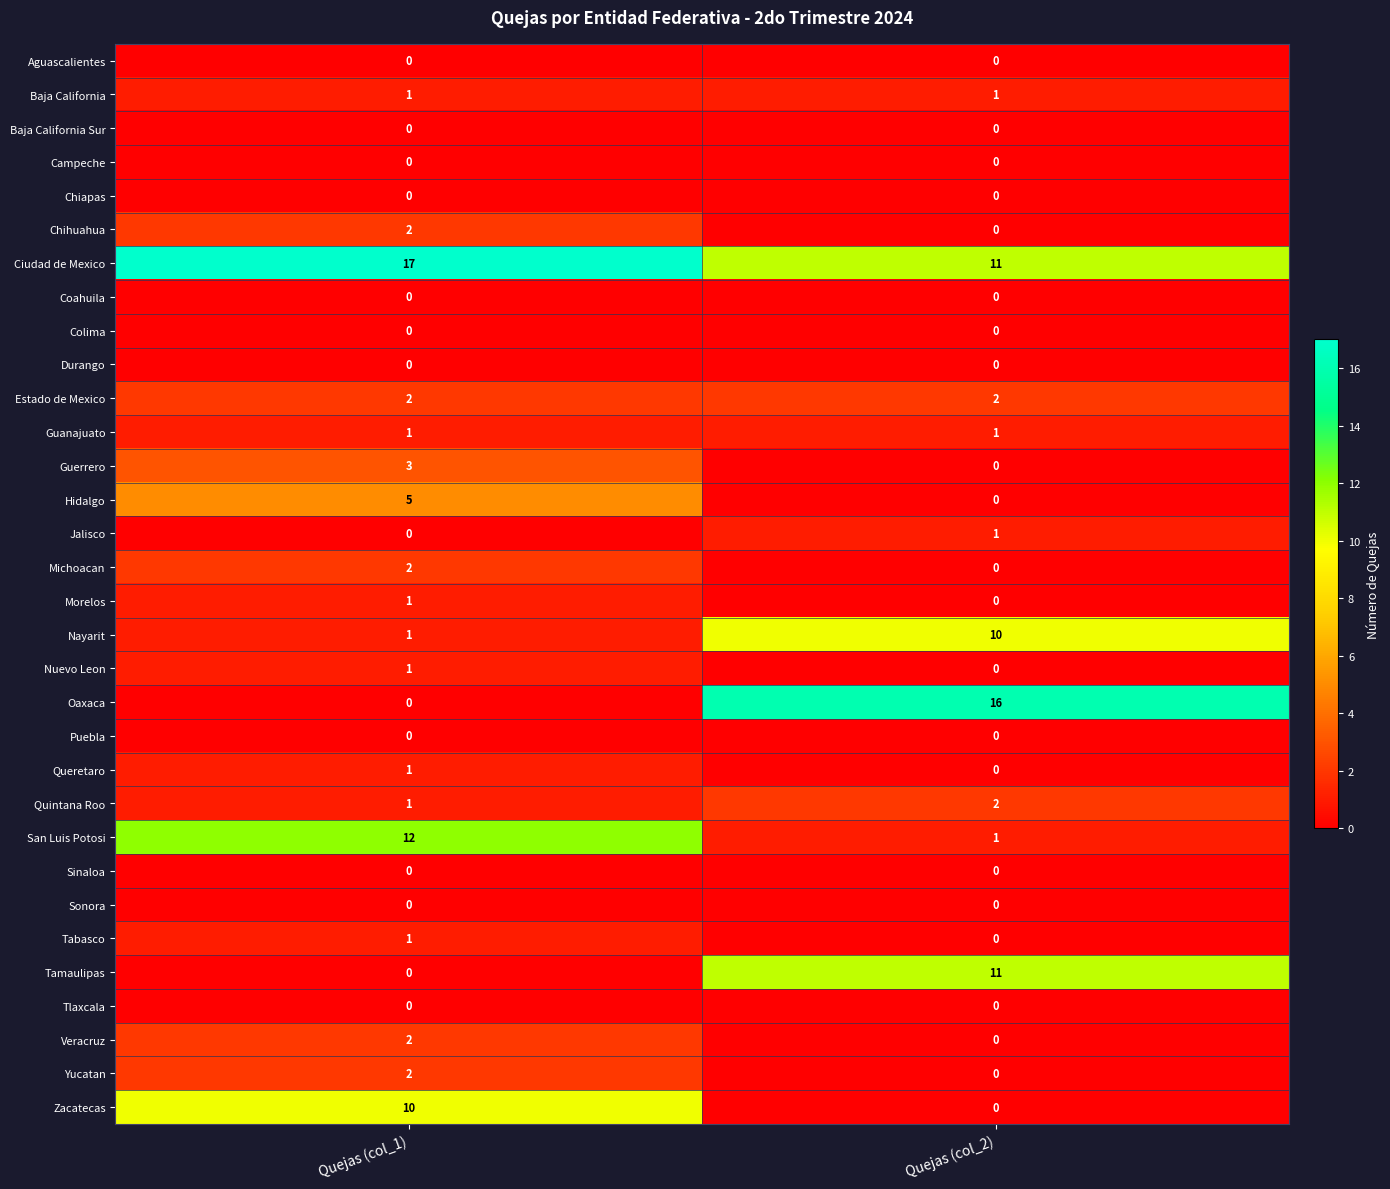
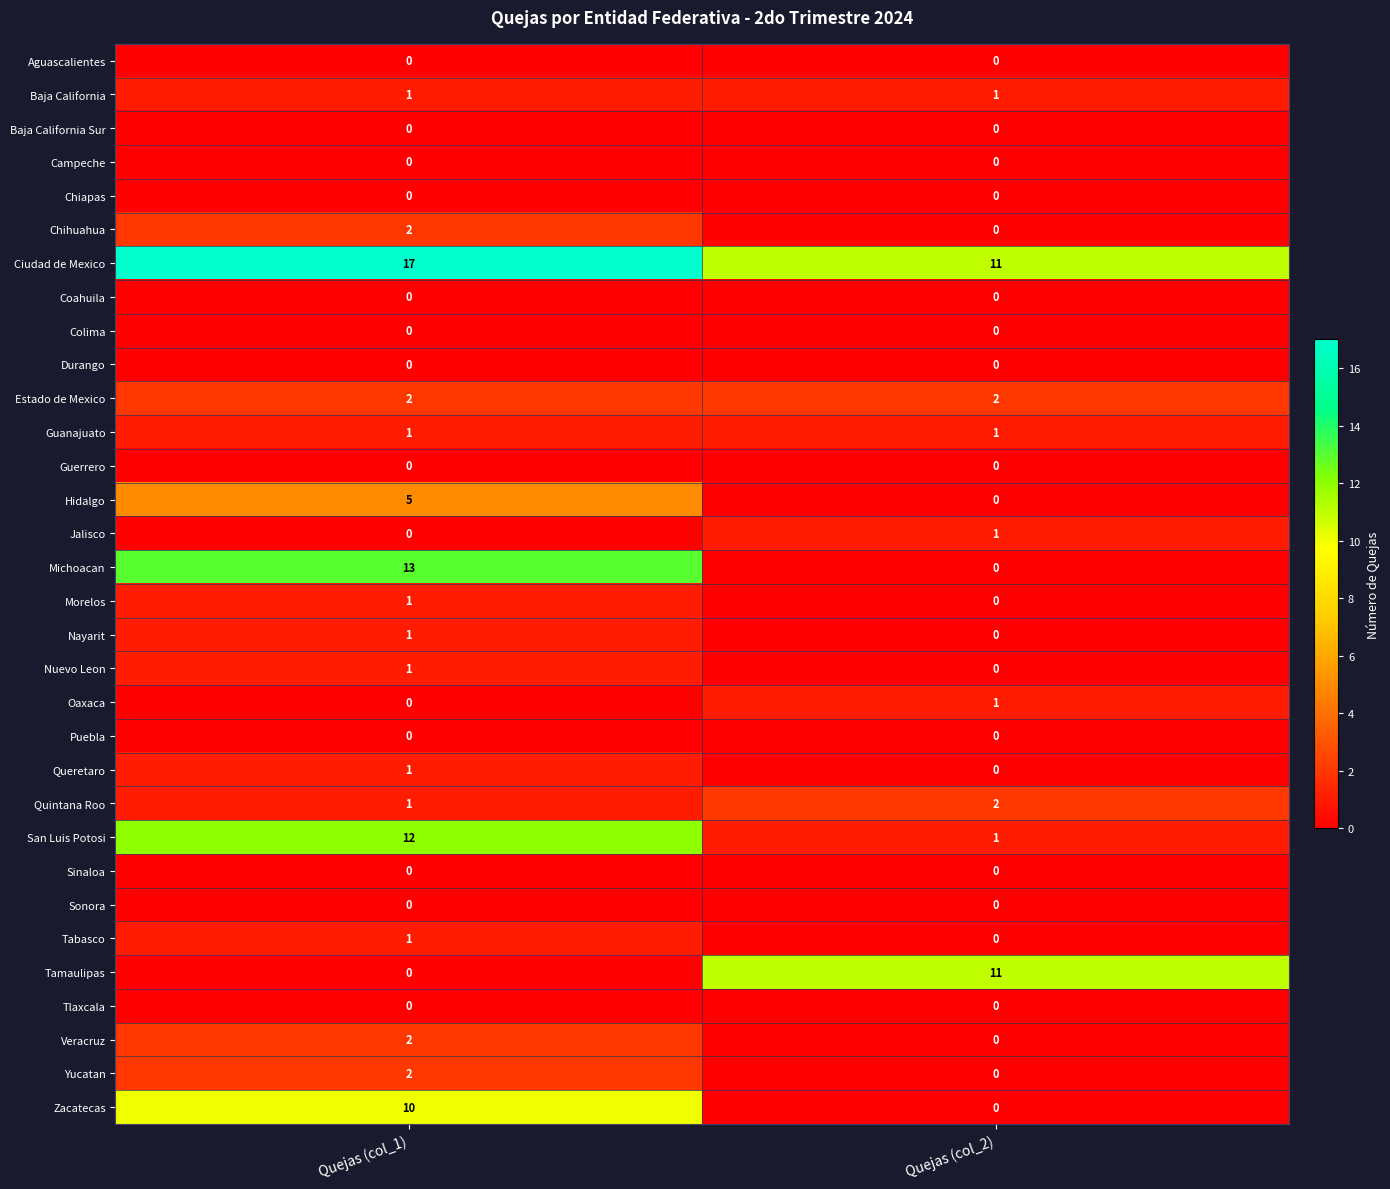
  {
    "Aguascalientes": {
      "Quejas (col_1)": 0,
      "Quejas (col_2)": 0
    },
    "Baja California": {
      "Quejas (col_1)": 1,
      "Quejas (col_2)": 1
    },
    "Baja California Sur": {
      "Quejas (col_1)": 0,
      "Quejas (col_2)": 0
    },
    "Campeche": {
      "Quejas (col_1)": 0,
      "Quejas (col_2)": 0
    },
    "Chiapas": {
      "Quejas (col_1)": 0,
      "Quejas (col_2)": 0
    },
    "Chihuahua": {
      "Quejas (col_1)": 2,
      "Quejas (col_2)": 0
    },
    "Ciudad de Mexico": {
      "Quejas (col_1)": 17,
      "Quejas (col_2)": 11
    },
    "Coahuila": {
      "Quejas (col_1)": 0,
      "Quejas (col_2)": 0
    },
    "Colima": {
      "Quejas (col_1)": 0,
      "Quejas (col_2)": 0
    },
    "Durango": {
      "Quejas (col_1)": 0,
      "Quejas (col_2)": 0
    },
    "Estado de Mexico": {
      "Quejas (col_1)": 2,
      "Quejas (col_2)": 2
    },
    "Guanajuato": {
      "Quejas (col_1)": 1,
      "Quejas (col_2)": 1
    },
    "Guerrero": {
-     "Quejas (col_1)": 3,
+     "Quejas (col_1)": 0,
      "Quejas (col_2)": 0
    },
    "Hidalgo": {
      "Quejas (col_1)": 5,
      "Quejas (col_2)": 0
    },
    "Jalisco": {
      "Quejas (col_1)": 0,
      "Quejas (col_2)": 1
    },
    "Michoacan": {
-     "Quejas (col_1)": 2,
+     "Quejas (col_1)": 13,
      "Quejas (col_2)": 0
    },
    "Morelos": {
      "Quejas (col_1)": 1,
      "Quejas (col_2)": 0
    },
    "Nayarit": {
      "Quejas (col_1)": 1,
-     "Quejas (col_2)": 10
+     "Quejas (col_2)": 0
    },
    "Nuevo Leon": {
      "Quejas (col_1)": 1,
      "Quejas (col_2)": 0
    },
    "Oaxaca": {
      "Quejas (col_1)": 0,
-     "Quejas (col_2)": 16
+     "Quejas (col_2)": 1
    },
    "Puebla": {
      "Quejas (col_1)": 0,
      "Quejas (col_2)": 0
    },
    "Queretaro": {
      "Quejas (col_1)": 1,
      "Quejas (col_2)": 0
    },
    "Quintana Roo": {
      "Quejas (col_1)": 1,
      "Quejas (col_2)": 2
    },
    "San Luis Potosi": {
      "Quejas (col_1)": 12,
      "Quejas (col_2)": 1
    },
    "Sinaloa": {
      "Quejas (col_1)": 0,
      "Quejas (col_2)": 0
    },
    "Sonora": {
      "Quejas (col_1)": 0,
      "Quejas (col_2)": 0
    },
    "Tabasco": {
      "Quejas (col_1)": 1,
      "Quejas (col_2)": 0
    },
    "Tamaulipas": {
      "Quejas (col_1)": 0,
      "Quejas (col_2)": 11
    },
    "Tlaxcala": {
      "Quejas (col_1)": 0,
      "Quejas (col_2)": 0
    },
    "Veracruz": {
      "Quejas (col_1)": 2,
      "Quejas (col_2)": 0
    },
    "Yucatan": {
      "Quejas (col_1)": 2,
      "Quejas (col_2)": 0
    },
    "Zacatecas": {
      "Quejas (col_1)": 10,
      "Quejas (col_2)": 0
    }
  }
